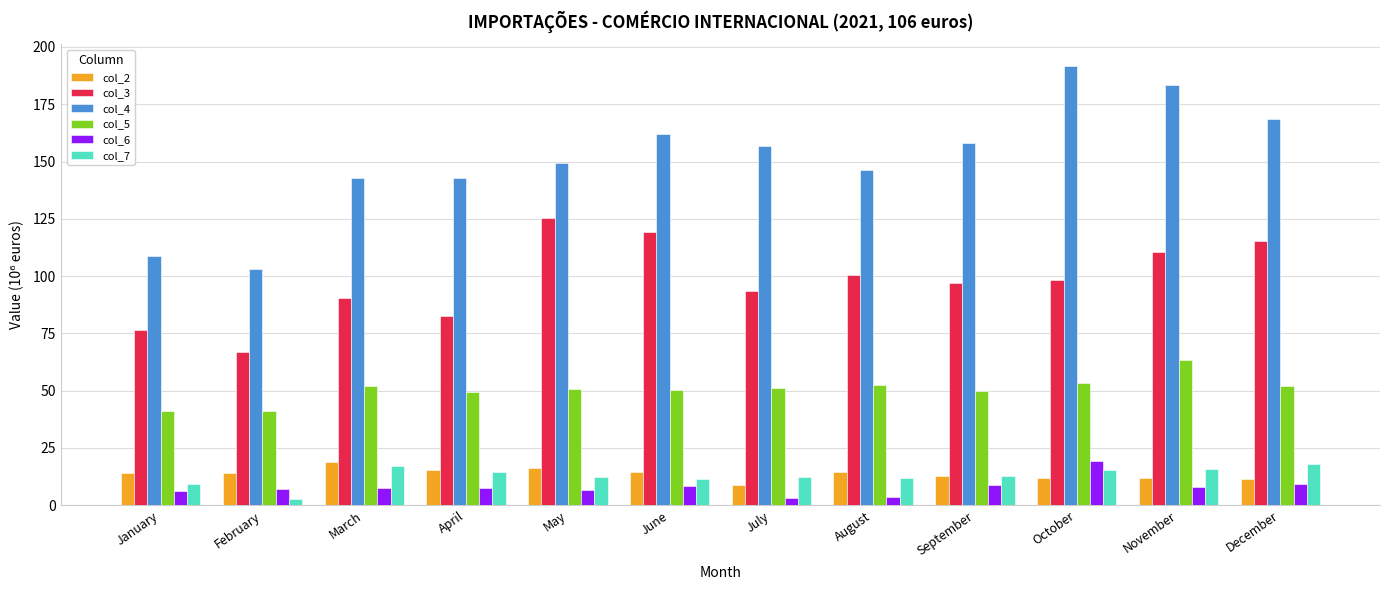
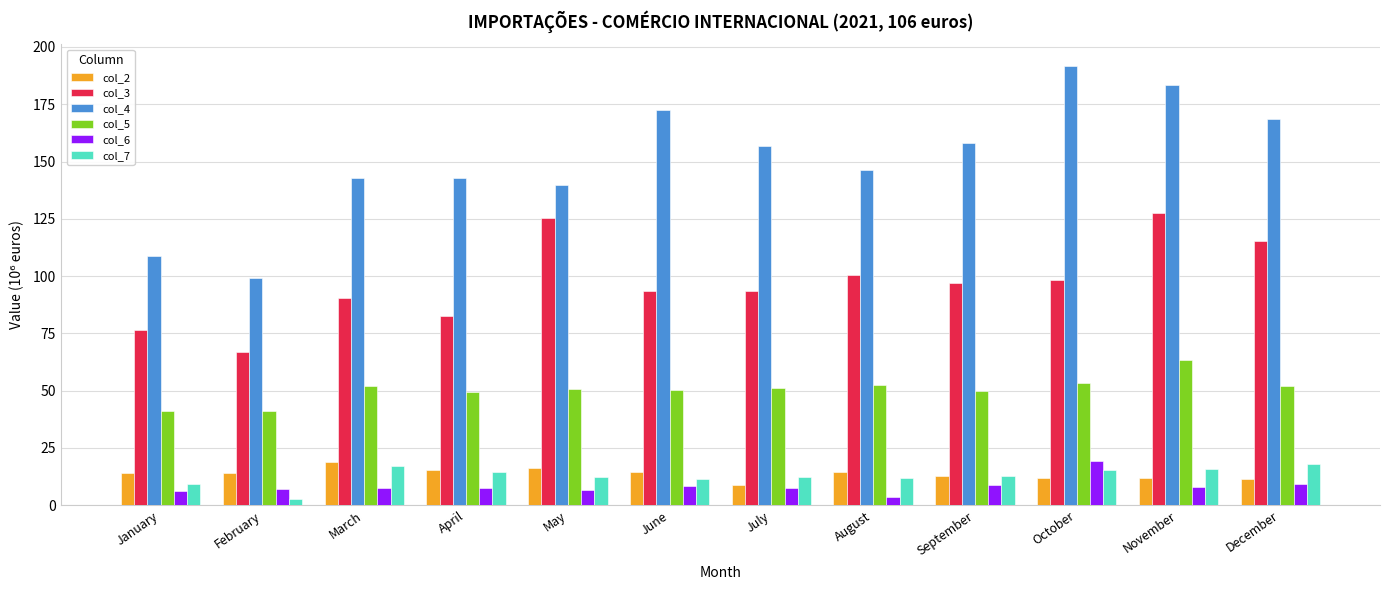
  {
    "col_2": {
      "January": 14,
      "February": 14,
      "March": 19,
      "April": 16,
      "May": 16,
      "June": 14,
      "July": 9,
      "August": 15,
      "September": 13,
      "October": 12,
      "November": 12,
      "December": 11
    },
    "col_3": {
      "January": 76,
      "February": 67,
      "March": 91,
      "April": 82,
      "May": 125,
-     "June": 119,
+     "June": 94,
      "July": 94,
      "August": 100,
      "September": 97,
      "October": 98,
-     "November": 110,
+     "November": 128,
      "December": 115
    },
    "col_4": {
      "January": 109,
-     "February": 103,
+     "February": 99,
      "March": 143,
      "April": 143,
-     "May": 149,
-     "June": 162,
+     "May": 140,
+     "June": 172,
      "July": 157,
      "August": 146,
      "September": 158,
      "October": 192,
      "November": 183,
      "December": 168
    },
    "col_5": {
      "January": 41,
      "February": 41,
      "March": 52,
      "April": 49,
      "May": 51,
      "June": 50,
      "July": 51,
      "August": 53,
      "September": 50,
      "October": 53,
      "November": 63,
      "December": 52
    },
    "col_6": {
      "January": 6,
      "February": 7,
      "March": 7,
      "April": 7,
      "May": 6,
      "June": 8,
-     "July": 3,
+     "July": 8,
      "August": 4,
      "September": 9,
      "October": 19,
      "November": 8,
      "December": 9
    },
    "col_7": {
      "January": 9,
      "February": 3,
      "March": 17,
      "April": 14,
      "May": 12,
      "June": 11,
      "July": 12,
      "August": 12,
      "September": 13,
      "October": 15,
      "November": 16,
      "December": 18
    }
  }
